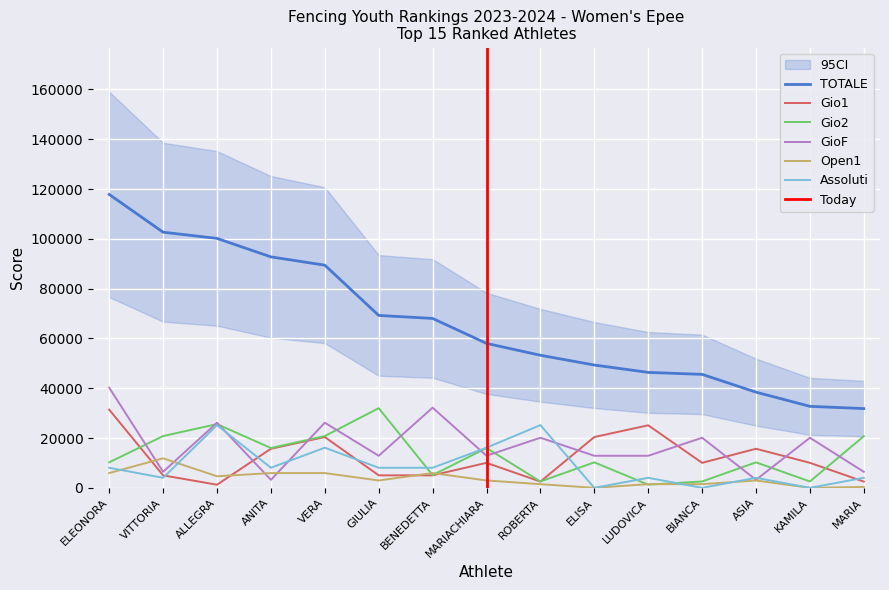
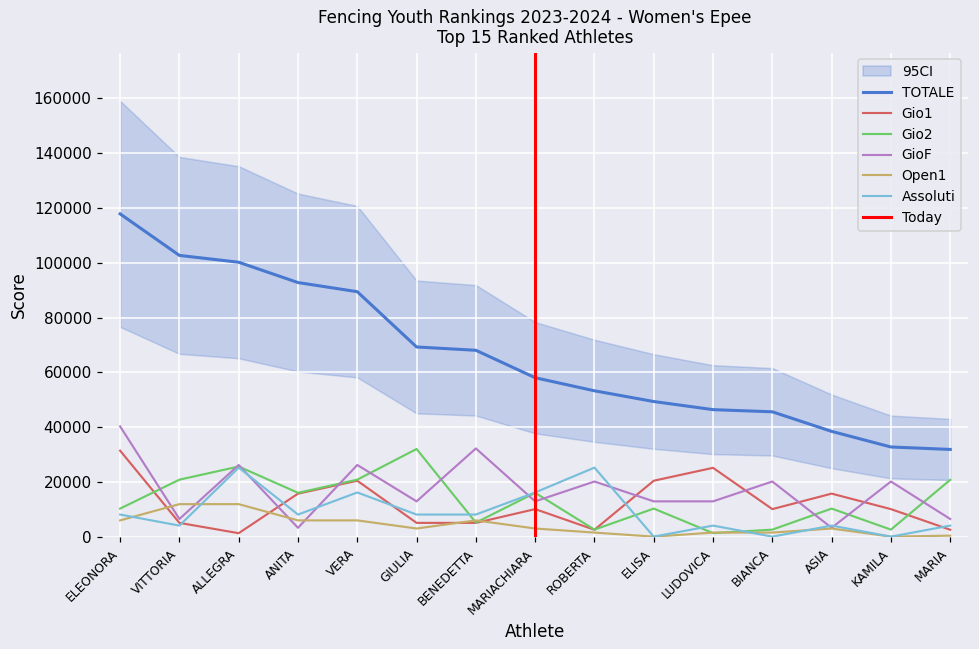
  {
    "Gio1": {
      "ELEONORA": 31000,
      "ALLEGRA": 1000,
      "GIULIA": 5000,
      "MARIACHIARA": 10000,
      "ELISA": 20000,
      "LUDOVICA": 25000,
      "BIANCA": 10000,
      "ASIA": 16000,
      "KAMILA": 10000,
      "MARIA": 3000
    },
    "Gio2": {
      "ELEONORA": 10000,
      "VITTORIA": 21000,
      "GIULIA": 32000,
      "ELISA": 10000,
      "BIANCA": 3000,
      "ASIA": 10000,
      "KAMILA": 3000,
      "MARIA": 21000
    },
    "GioF": {
      "ELEONORA": 40000,
      "VITTORIA": 6000,
      "ANITA": 3000,
      "VERA": 26000,
      "GIULIA": 13000,
      "BENEDETTA": 32000,
      "MARIACHIARA": 13000,
      "ROBERTA": 20000,
      "ELISA": 13000,
      "LUDOVICA": 13000,
      "BIANCA": 20000,
      "KAMILA": 20000,
      "MARIA": 6000
    },
    "Open1": {
      "ELEONORA": 6000,
      "VITTORIA": 12000,
-     "ALLEGRA": 5000,
+     "ALLEGRA": 12000,
      "ANITA": 6000,
      "VERA": 6000,
      "GIULIA": 3000,
      "MARIACHIARA": 3000,
      "ROBERTA": 1000,
      "BIANCA": 1000,
      "MARIA": 0
    },
    "Assoluti": {
      "ELEONORA": 8000,
      "ANITA": 8000,
      "VERA": 16000,
      "GIULIA": 8000,
      "BENEDETTA": 8000,
      "ROBERTA": 25000,
      "LUDOVICA": 4000,
      "BIANCA": 0,
      "MARIA": 4000
    }
  }
